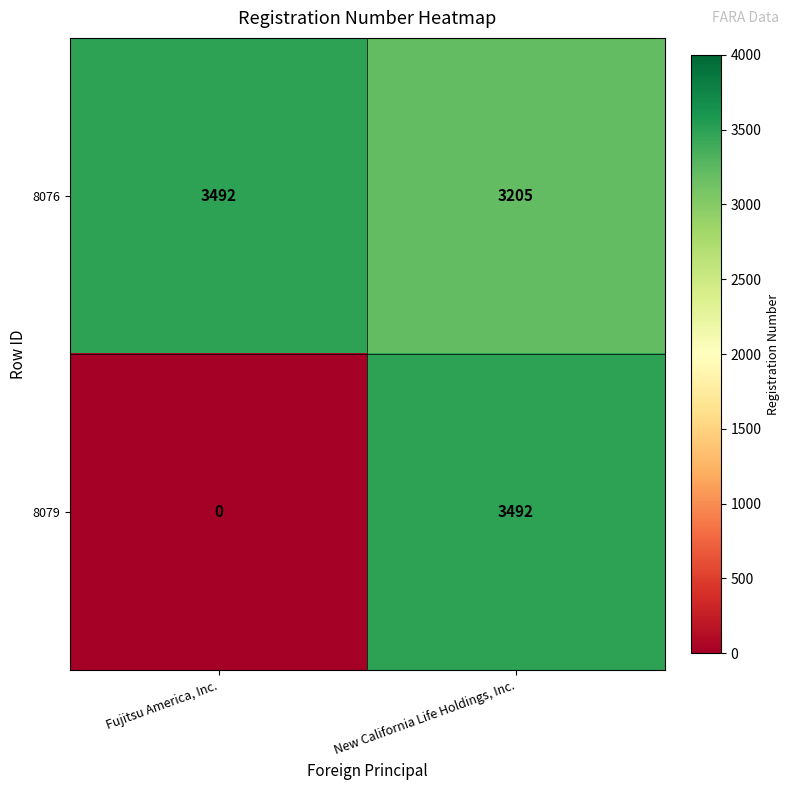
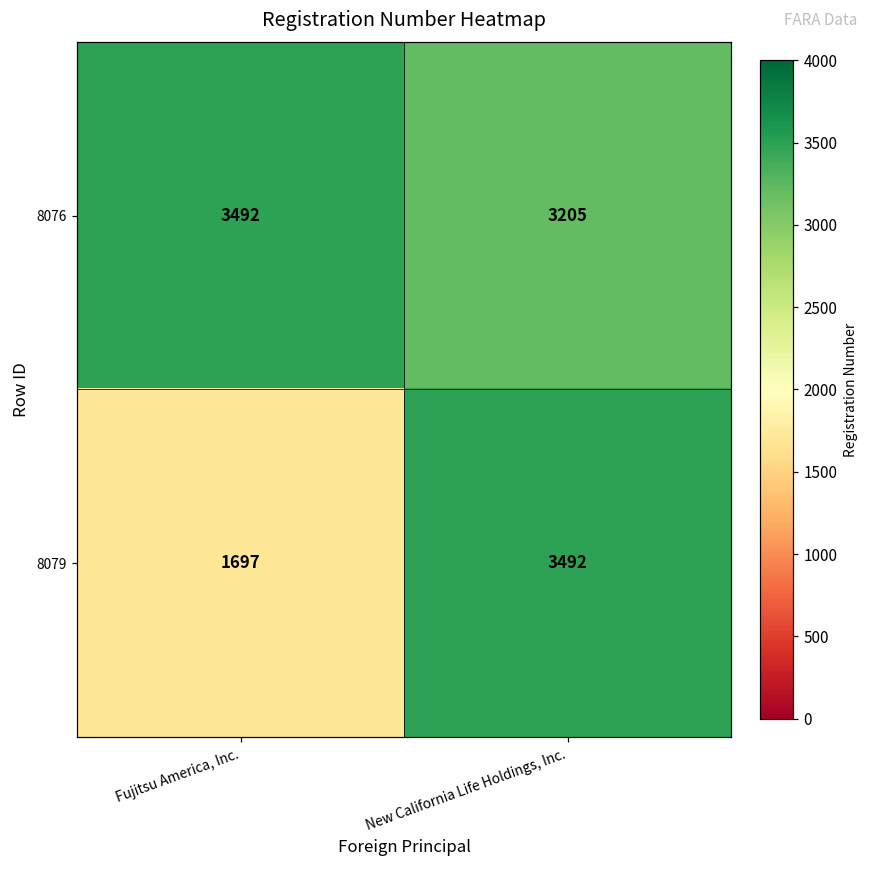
  {
    "8076": {
      "Fujitsu America, Inc.": 3492,
      "New California Life Holdings, Inc.": 3205
    },
    "8079": {
-     "Fujitsu America, Inc.": 0,
+     "Fujitsu America, Inc.": 1697,
      "New California Life Holdings, Inc.": 3492
    }
  }
